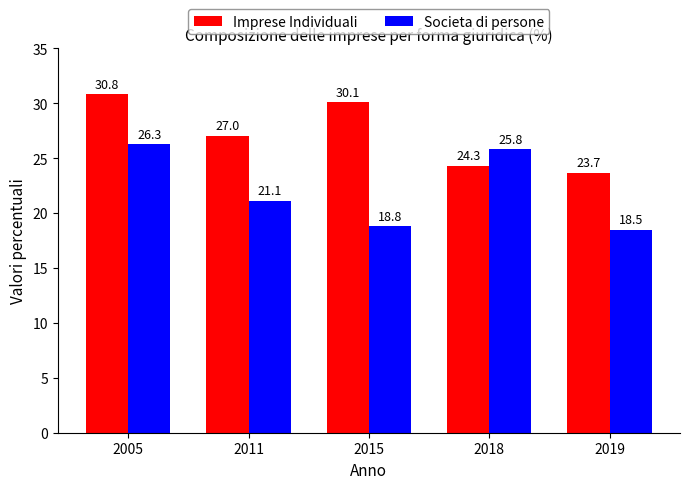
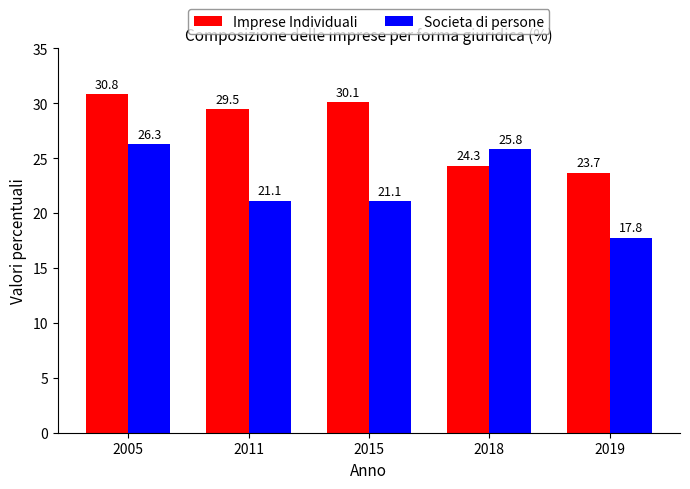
  {
    "Imprese Individuali": {
      "2005": 30.8,
-     "2011": 27.0,
+     "2011": 29.5,
      "2015": 30.1,
      "2018": 24.3,
      "2019": 23.7
    },
    "Societa di persone": {
      "2005": 26.3,
      "2011": 21.1,
-     "2015": 18.8,
+     "2015": 21.1,
      "2018": 25.8,
-     "2019": 18.5
+     "2019": 17.8
    }
  }
